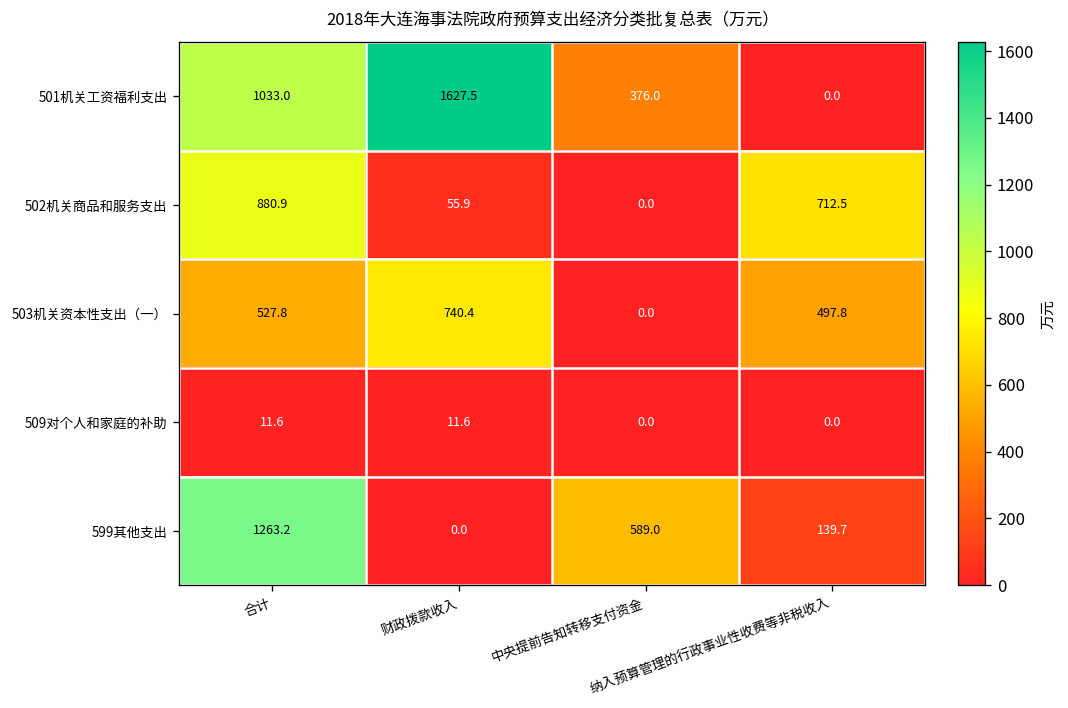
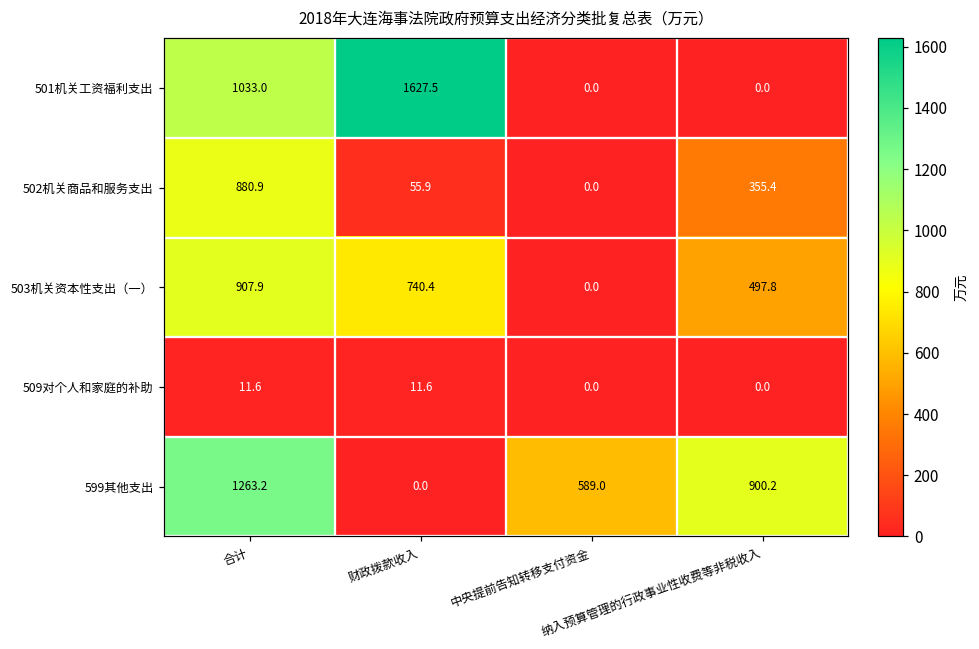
  {
    "501机关工资福利支出": {
      "合计": 1033.0,
      "财政拨款收入": 1627.5,
-     "中央提前告知转移支付资金": 376.0,
+     "中央提前告知转移支付资金": 0.0,
      "纳入预算管理的行政事业性收费等非税收入": 0.0
    },
    "502机关商品和服务支出": {
      "合计": 880.9,
      "财政拨款收入": 55.9,
      "中央提前告知转移支付资金": 0.0,
-     "纳入预算管理的行政事业性收费等非税收入": 712.5
+     "纳入预算管理的行政事业性收费等非税收入": 355.4
    },
    "503机关资本性支出（一）": {
-     "合计": 527.8,
+     "合计": 907.9,
      "财政拨款收入": 740.4,
      "中央提前告知转移支付资金": 0.0,
      "纳入预算管理的行政事业性收费等非税收入": 497.8
    },
    "509对个人和家庭的补助": {
      "合计": 11.6,
      "财政拨款收入": 11.6,
      "中央提前告知转移支付资金": 0.0,
      "纳入预算管理的行政事业性收费等非税收入": 0.0
    },
    "599其他支出": {
      "合计": 1263.2,
      "财政拨款收入": 0.0,
      "中央提前告知转移支付资金": 589.0,
-     "纳入预算管理的行政事业性收费等非税收入": 139.7
+     "纳入预算管理的行政事业性收费等非税收入": 900.2
    }
  }
